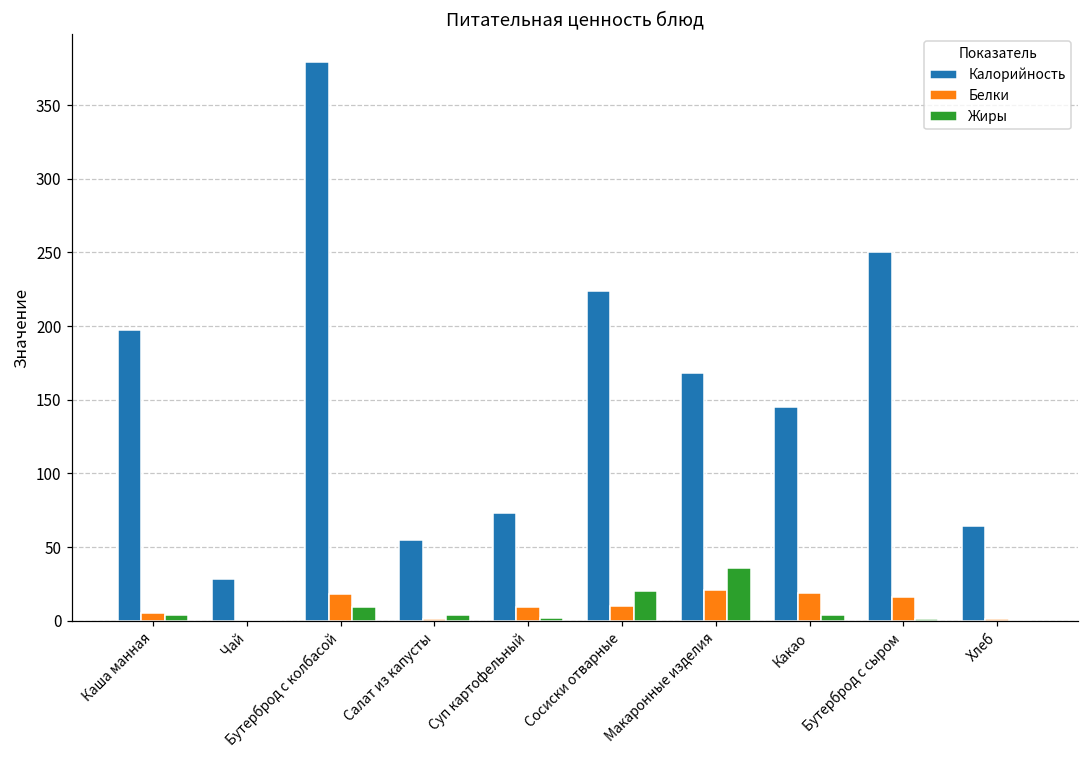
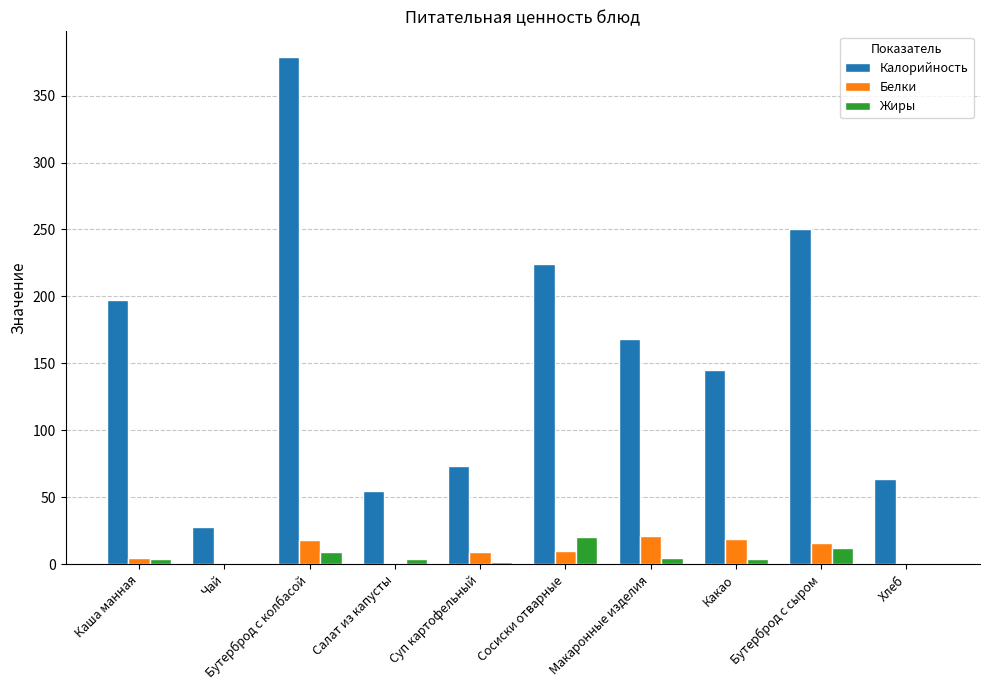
  {
    "Калорийность": {
      "Каша манная": 197,
      "Чай": 28,
      "Бутерброд с колбасой": 379,
      "Салат из капусты": 55,
      "Суп картофельный": 73,
      "Сосиски отварные": 224,
      "Макаронные изделия": 168,
      "Какао": 145,
      "Бутерброд с сыром": 250,
      "Хлеб": 64
    },
    "Белки": {
      "Каша манная": 5,
      "Чай": 0,
      "Бутерброд с колбасой": 18,
      "Суп картофельный": 9,
      "Сосиски отварные": 10,
      "Макаронные изделия": 21,
      "Какао": 19,
      "Бутерброд с сыром": 16
    },
    "Жиры": {
      "Каша манная": 4,
      "Чай": 0,
      "Бутерброд с колбасой": 9,
      "Салат из капусты": 4,
      "Суп картофельный": 2,
      "Сосиски отварные": 20,
-     "Макаронные изделия": 36,
+     "Макаронные изделия": 5,
      "Какао": 4,
-     "Бутерброд с сыром": 1,
+     "Бутерброд с сыром": 12,
      "Хлеб": 0
    }
  }
